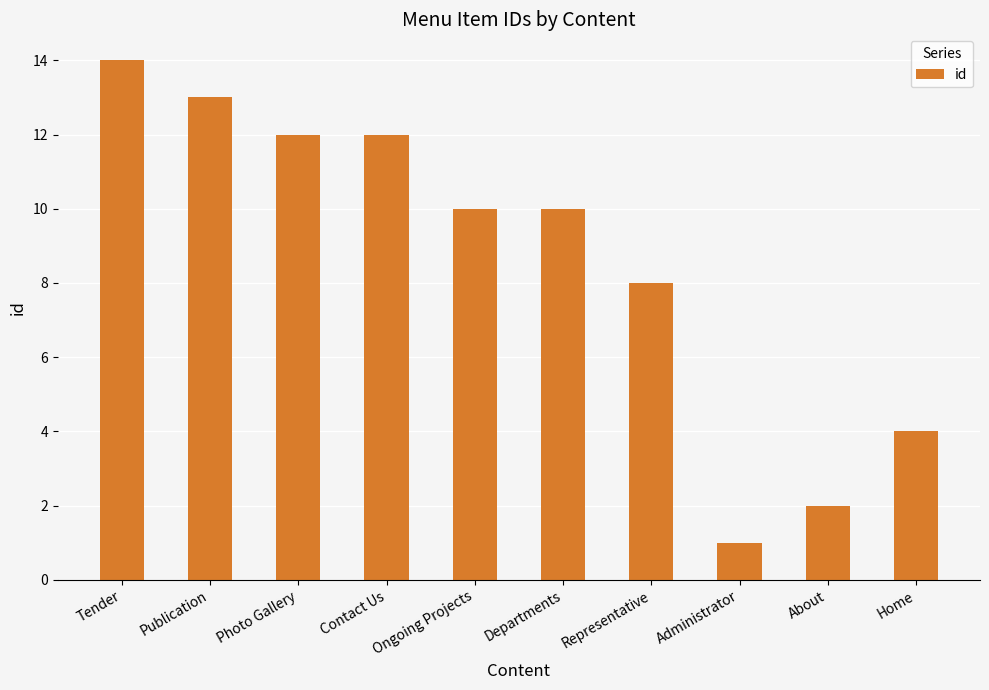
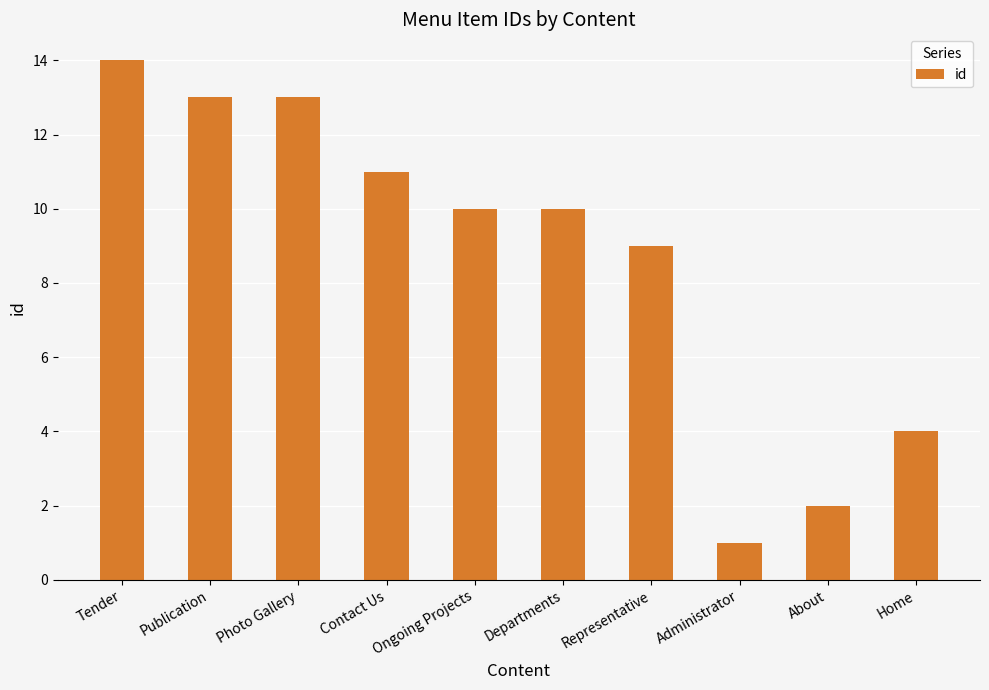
  {
    "Tender": 14,
    "Publication": 13,
-   "Photo Gallery": 12,
-   "Contact Us": 12,
+   "Photo Gallery": 13,
+   "Contact Us": 11,
    "Ongoing Projects": 10,
    "Departments": 10,
-   "Representative": 8,
+   "Representative": 9,
    "Administrator": 1,
    "About": 2,
    "Home": 4
  }
